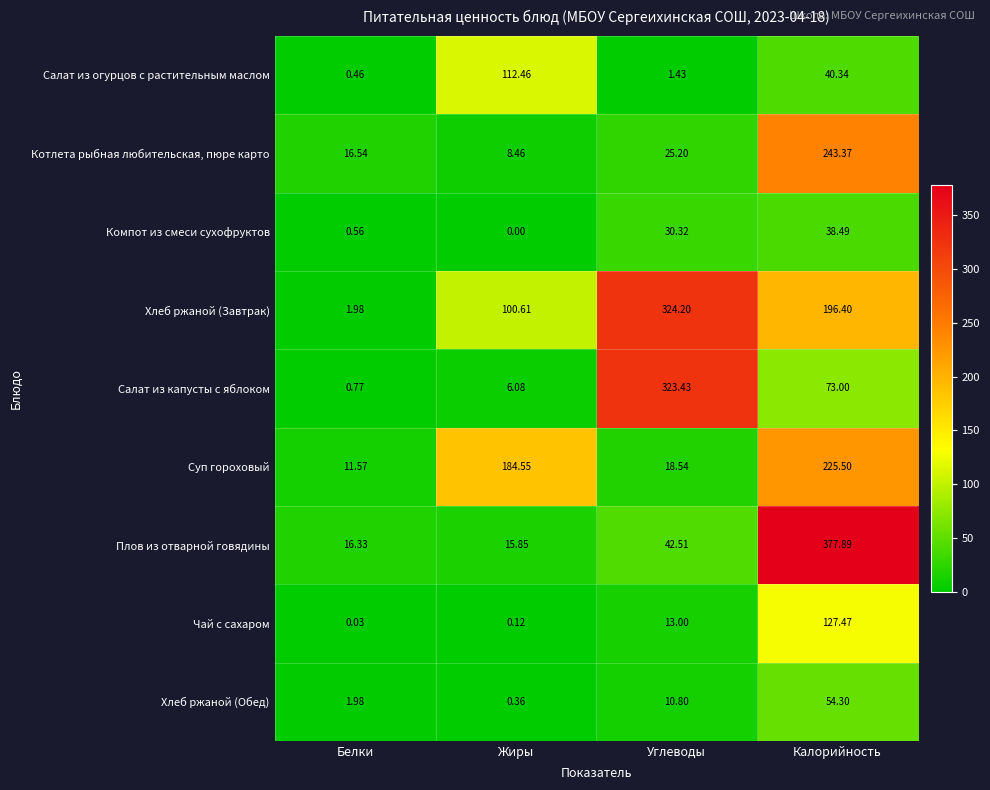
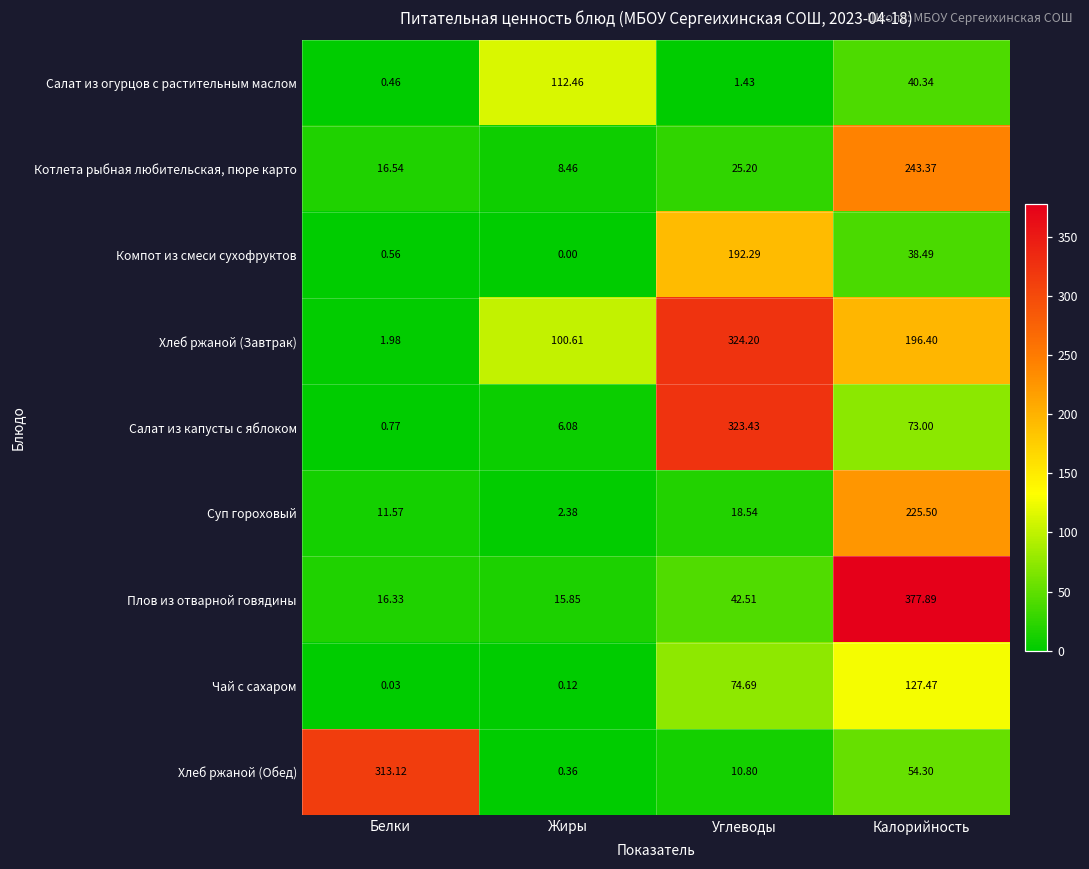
  {
    "Салат из огурцов с растительным маслом": {
      "Белки": 0.46,
      "Жиры": 112.46,
      "Углеводы": 1.43,
      "Калорийность": 40.34
    },
    "Котлета рыбная любительская, пюре карто": {
      "Белки": 16.54,
      "Жиры": 8.46,
      "Углеводы": 25.20,
      "Калорийность": 243.37
    },
    "Компот из смеси сухофруктов": {
      "Белки": 0.56,
      "Жиры": 0.00,
-     "Углеводы": 30.32,
+     "Углеводы": 192.29,
      "Калорийность": 38.49
    },
    "Хлеб ржаной (Завтрак)": {
      "Белки": 1.98,
      "Жиры": 100.61,
      "Углеводы": 324.20,
      "Калорийность": 196.40
    },
    "Салат из капусты с яблоком": {
      "Белки": 0.77,
      "Жиры": 6.08,
      "Углеводы": 323.43,
      "Калорийность": 73.00
    },
    "Суп гороховый": {
      "Белки": 11.57,
-     "Жиры": 184.55,
+     "Жиры": 2.38,
      "Углеводы": 18.54,
      "Калорийность": 225.50
    },
    "Плов из отварной говядины": {
      "Белки": 16.33,
      "Жиры": 15.85,
      "Углеводы": 42.51,
      "Калорийность": 377.89
    },
    "Чай с сахаром": {
      "Белки": 0.03,
      "Жиры": 0.12,
-     "Углеводы": 13.00,
+     "Углеводы": 74.69,
      "Калорийность": 127.47
    },
    "Хлеб ржаной (Обед)": {
-     "Белки": 1.98,
+     "Белки": 313.12,
      "Жиры": 0.36,
      "Углеводы": 10.80,
      "Калорийность": 54.30
    }
  }
